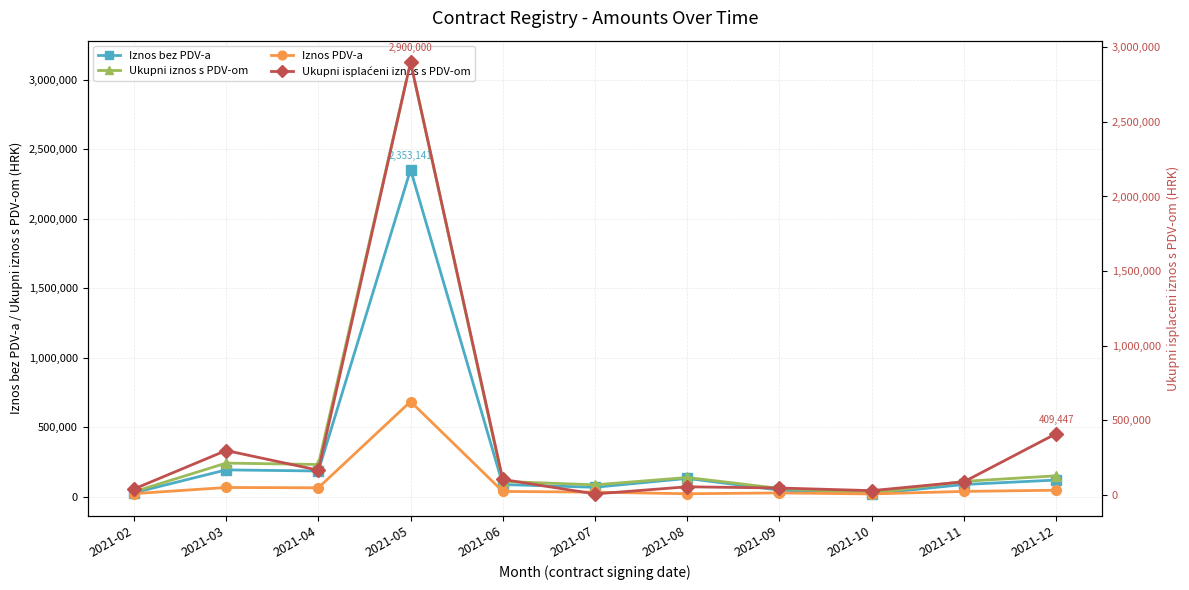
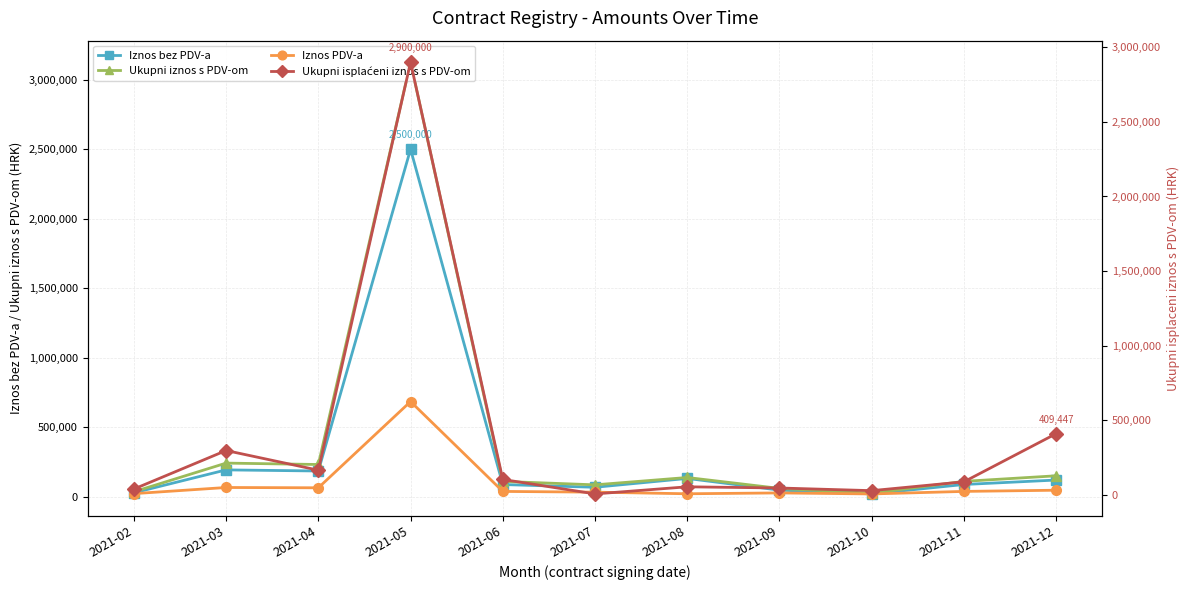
  {
    "Iznos bez PDV-a": {
-     "2021-05": "2,353,141"
+     "2021-05": "2,500,000"
    },
    "Ukupni isplaćeni iznos s PDV-om": {
      "2021-12": "409,447"
    }
  }
